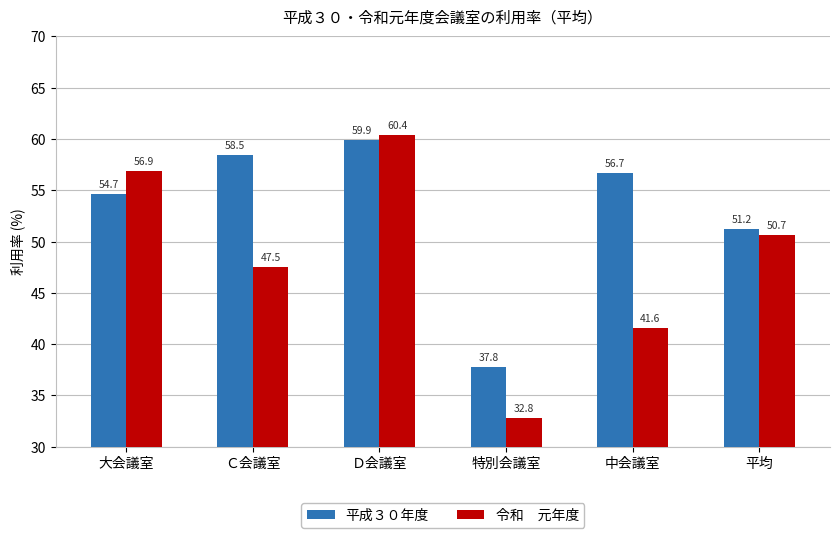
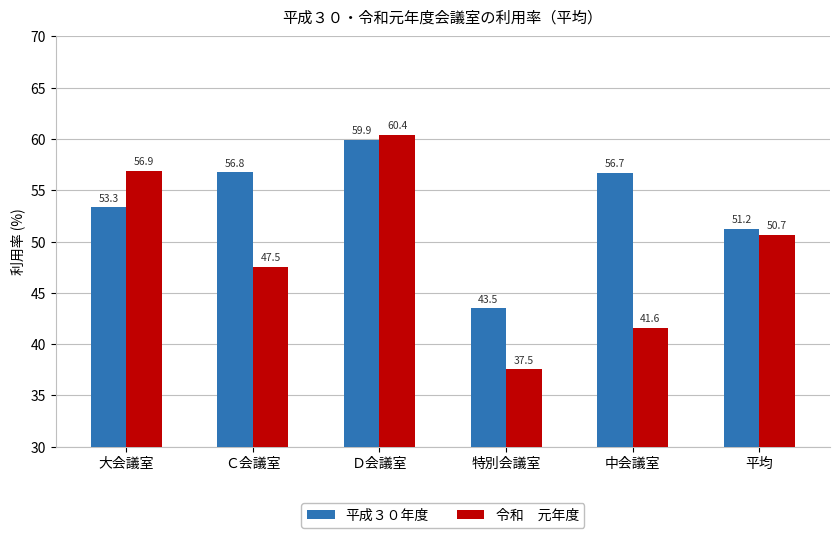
  {
    "平成３０年度": {
-     "大会議室": 54.7,
-     "Ｃ会議室": 58.5,
+     "大会議室": 53.3,
+     "Ｃ会議室": 56.8,
      "Ｄ会議室": 59.9,
-     "特別会議室": 37.8,
+     "特別会議室": 43.5,
      "中会議室": 56.7,
      "平均": 51.2
    },
    "令和 元年度": {
      "大会議室": 56.9,
      "Ｃ会議室": 47.5,
      "Ｄ会議室": 60.4,
-     "特別会議室": 32.8,
+     "特別会議室": 37.5,
      "中会議室": 41.6,
      "平均": 50.7
    }
  }
